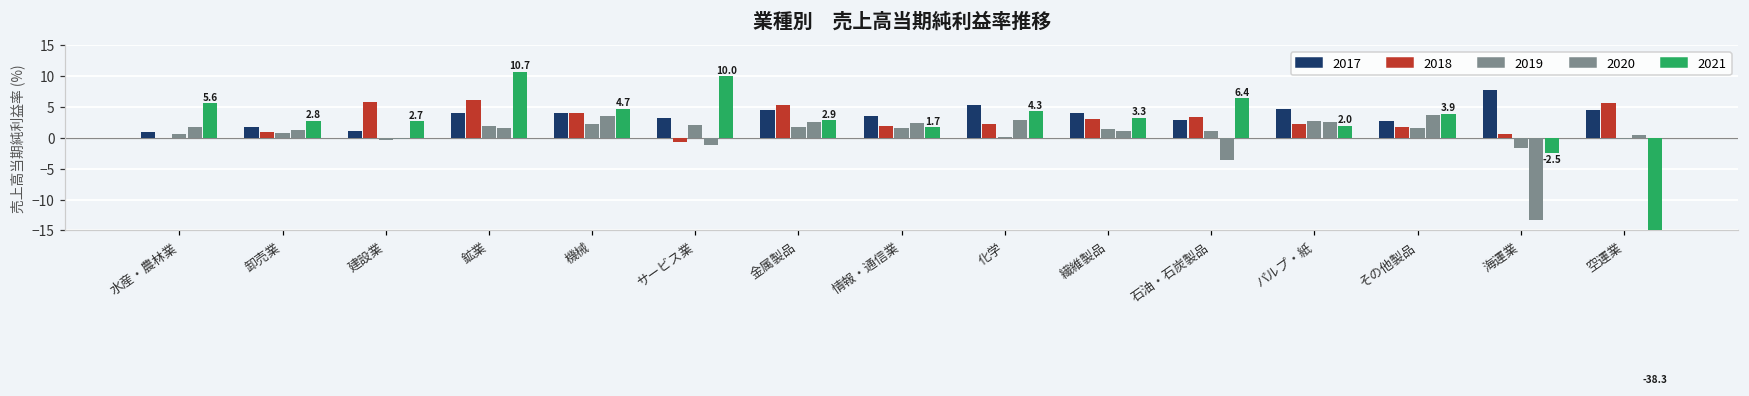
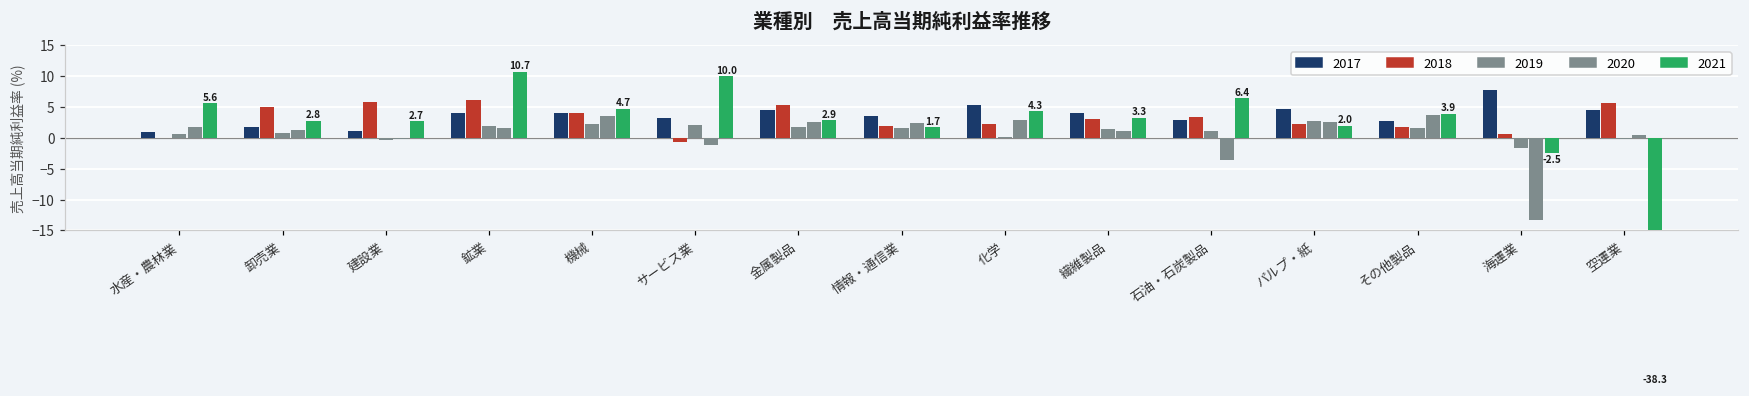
  {
    "2017": {
      "水産・農林業": 1,
      "卸売業": 2,
      "建設業": 1,
      "鉱業": 4,
      "機械": 4,
      "サービス業": 3,
      "金属製品": 5,
      "情報・通信業": 4,
      "化学": 5,
      "繊維製品": 4,
      "石油・石炭製品": 3,
      "パルプ・紙": 5,
      "その他製品": 3,
      "海運業": 8,
      "空運業": 5
    },
    "2018": {
      "水産・農林業": 0,
-     "卸売業": 1,
+     "卸売業": 5,
      "建設業": 6,
      "鉱業": 6,
      "機械": 4,
      "サービス業": -1,
      "金属製品": 5,
      "情報・通信業": 2,
      "化学": 2,
      "繊維製品": 3,
      "石油・石炭製品": 3,
      "パルプ・紙": 2,
      "その他製品": 2,
      "海運業": 1,
      "空運業": 6
    },
    "2021": {
      "水産・農林業": 5.6,
      "卸売業": 2.8,
      "建設業": 2.7,
      "鉱業": 10.7,
      "機械": 4.7,
      "サービス業": 10.0,
      "金属製品": 2.9,
      "情報・通信業": 1.7,
      "化学": 4.3,
      "繊維製品": 3.3,
      "石油・石炭製品": 6.4,
      "パルプ・紙": 2.0,
      "その他製品": 3.9,
      "海運業": -2.5
    }
  }
